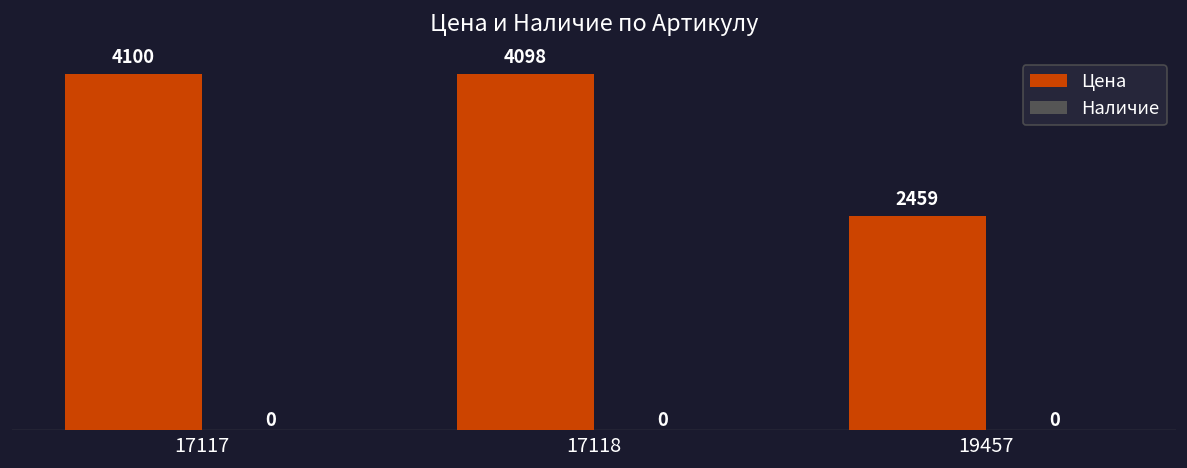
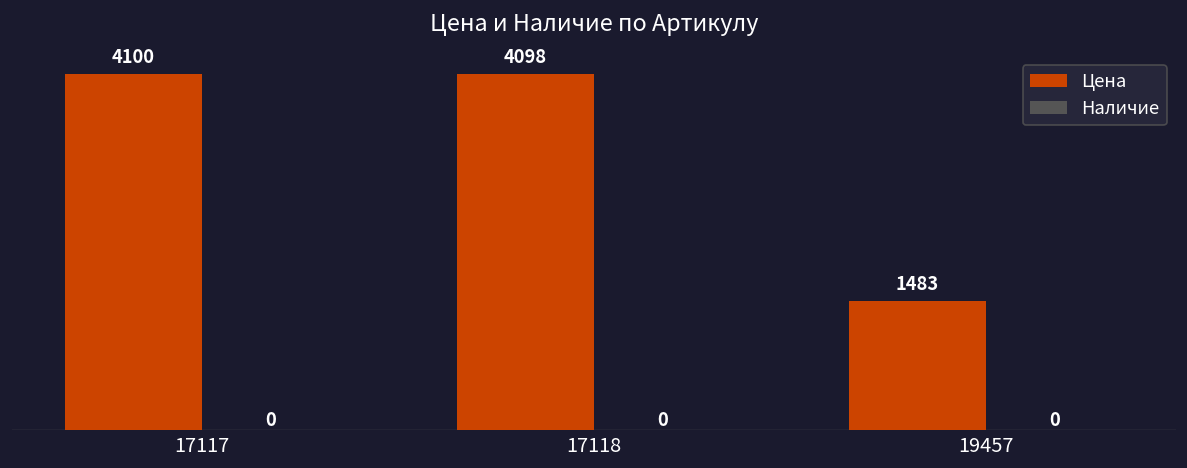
  {
    "Цена": {
      "17117": 4100,
      "17118": 4098,
-     "19457": 2459
+     "19457": 1483
    },
    "Наличие": {
      "17117": 0,
      "17118": 0,
      "19457": 0
    }
  }
